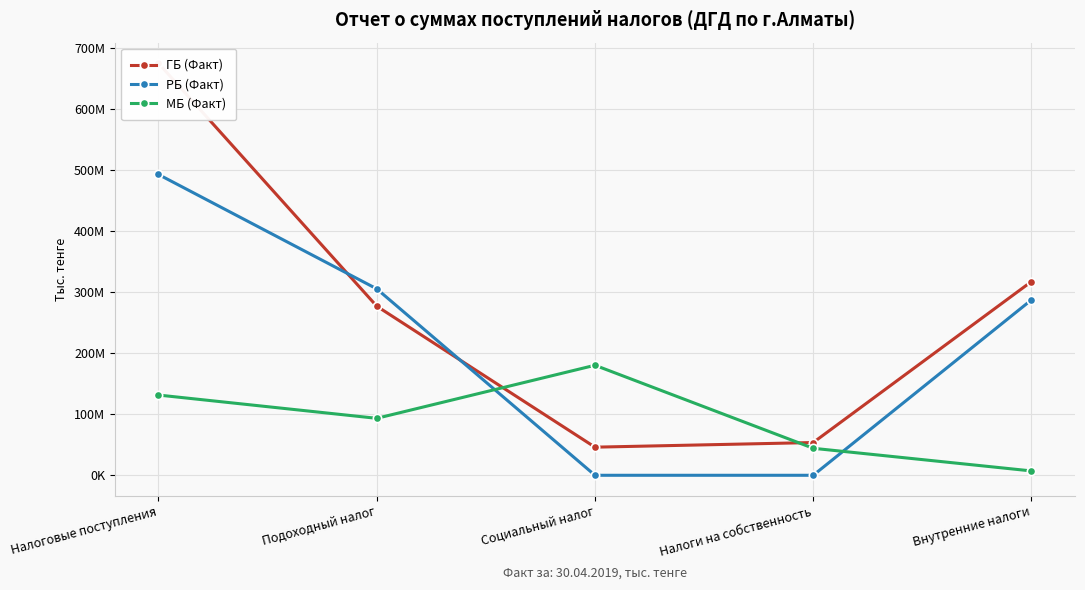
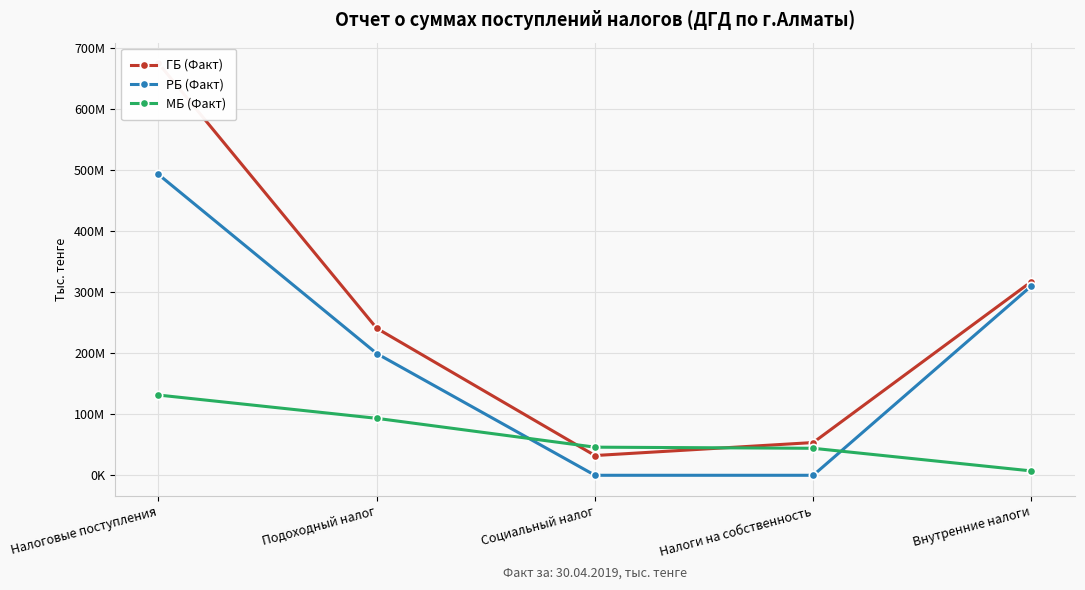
  {
    "ГБ (Факт)": {
-     "Подоходный налог": 280000000,
-     "Социальный налог": 50000000,
+     "Подоходный налог": 240000000,
+     "Социальный налог": 30000000,
      "Налоги на собственность": 50000000,
      "Внутренние налоги": 320000000
    },
    "РБ (Факт)": {
      "Налоговые поступления": 490000000,
-     "Подоходный налог": 310000000,
+     "Подоходный налог": 200000000,
      "Социальный налог": 0,
      "Налоги на собственность": 0,
-     "Внутренние налоги": 290000000
+     "Внутренние налоги": 310000000
    },
    "МБ (Факт)": {
      "Налоговые поступления": 130000000,
      "Подоходный налог": 90000000,
-     "Социальный налог": 180000000,
+     "Социальный налог": 50000000,
      "Налоги на собственность": 40000000,
      "Внутренние налоги": 10000000
    }
  }
